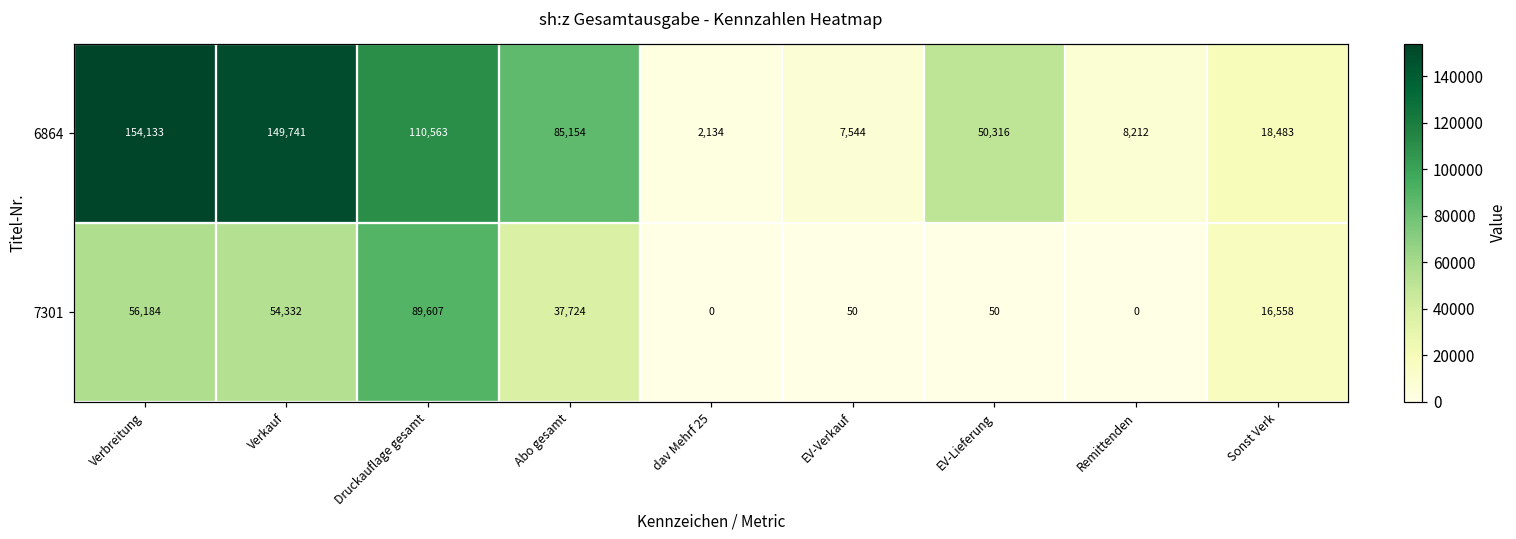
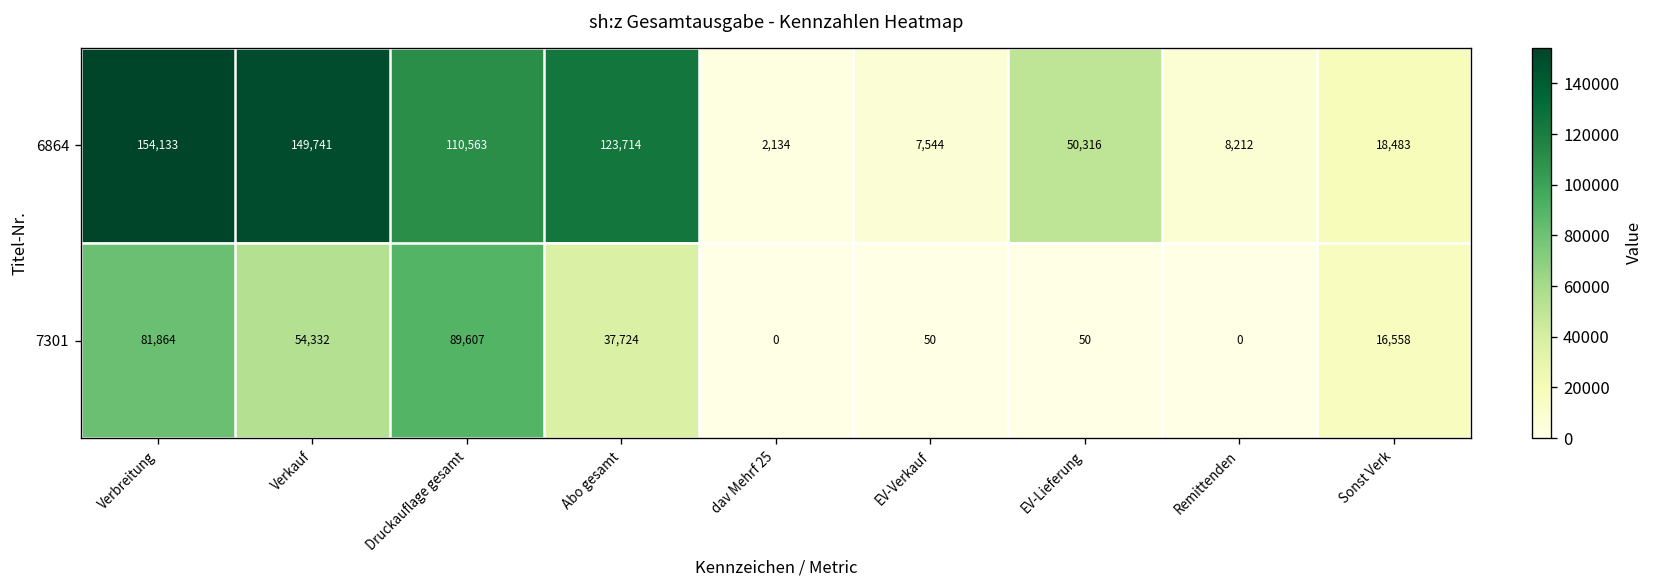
  {
    "6864": {
      "Verbreitung": "154,133",
      "Verkauf": "149,741",
      "Druckauflage gesamt": "110,563",
-     "Abo gesamt": "85,154",
+     "Abo gesamt": "123,714",
      "dav Mehrf 25": "2,134",
      "EV-Verkauf": "7,544",
      "EV-Lieferung": "50,316",
      "Remittenden": "8,212",
      "Sonst Verk": "18,483"
    },
    "7301": {
-     "Verbreitung": "56,184",
+     "Verbreitung": "81,864",
      "Verkauf": "54,332",
      "Druckauflage gesamt": "89,607",
      "Abo gesamt": "37,724",
      "dav Mehrf 25": "0",
      "EV-Verkauf": "50",
      "EV-Lieferung": "50",
      "Remittenden": "0",
      "Sonst Verk": "16,558"
    }
  }
